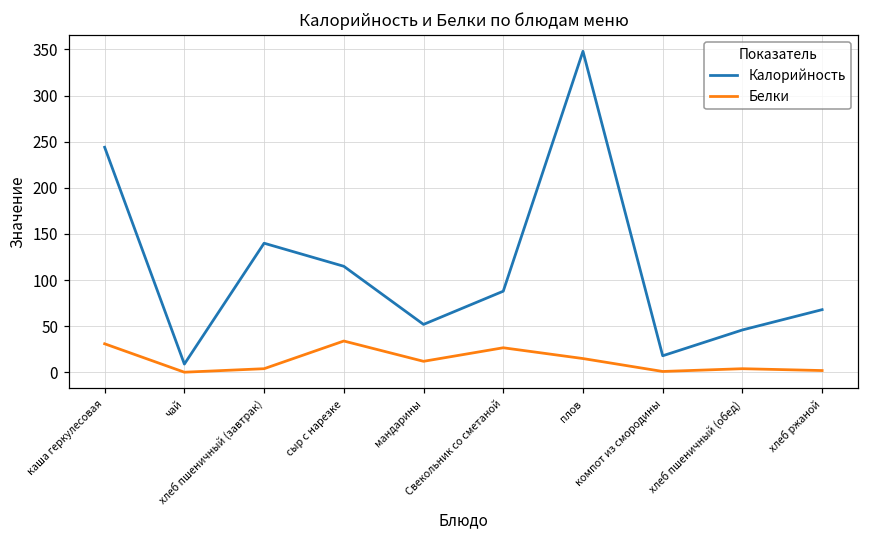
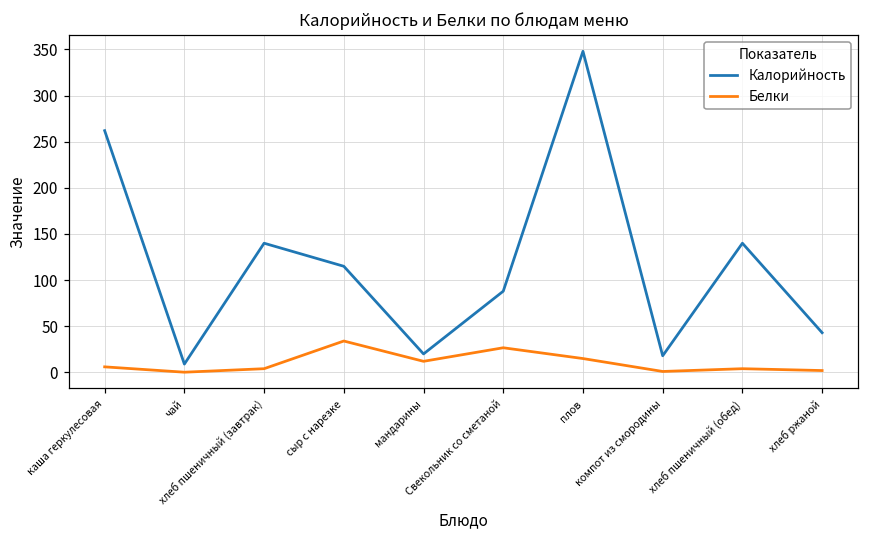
  {
    "Калорийность": {
-     "каша геркулесовая": 240,
+     "каша геркулесовая": 260,
      "чай": 10,
      "хлеб пшеничный (завтрак)": 140,
      "сыр с нарезке": 120,
-     "мандарины": 50,
+     "мандарины": 20,
      "Свекольник со сметаной": 90,
      "плов": 350,
      "компот из смородины": 20,
-     "хлеб пшеничный (обед)": 50,
-     "хлеб ржаной": 70
+     "хлеб пшеничный (обед)": 140,
+     "хлеб ржаной": 40
    },
    "Белки": {
-     "каша геркулесовая": 30,
+     "каша геркулесовая": 10,
      "чай": 0,
      "хлеб пшеничный (завтрак)": 0,
      "сыр с нарезке": 30,
      "мандарины": 10,
      "Свекольник со сметаной": 30,
      "плов": 20,
      "компот из смородины": 0,
      "хлеб пшеничный (обед)": 0,
      "хлеб ржаной": 0
    }
  }
